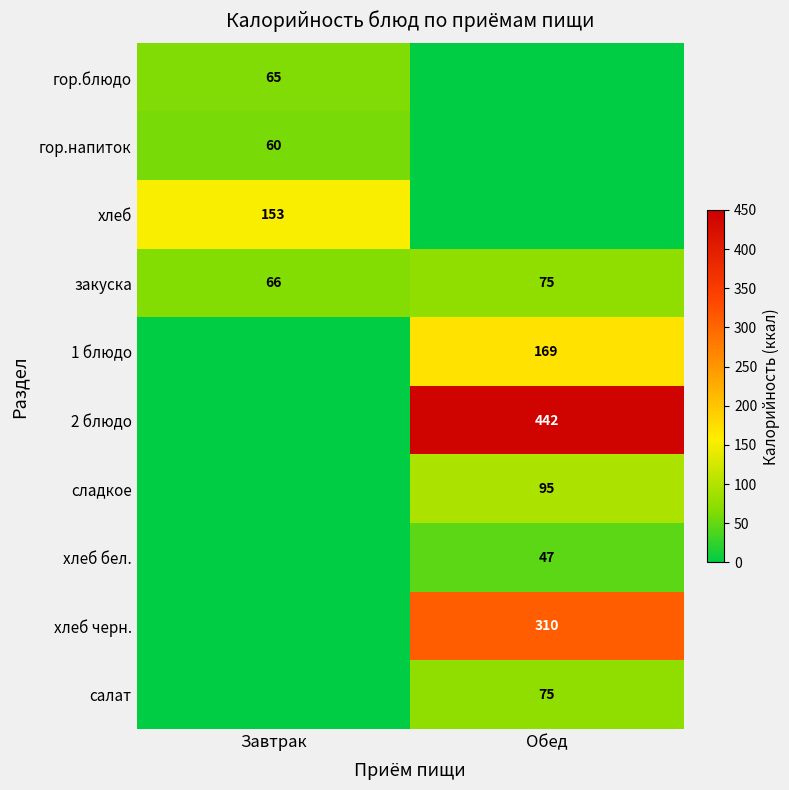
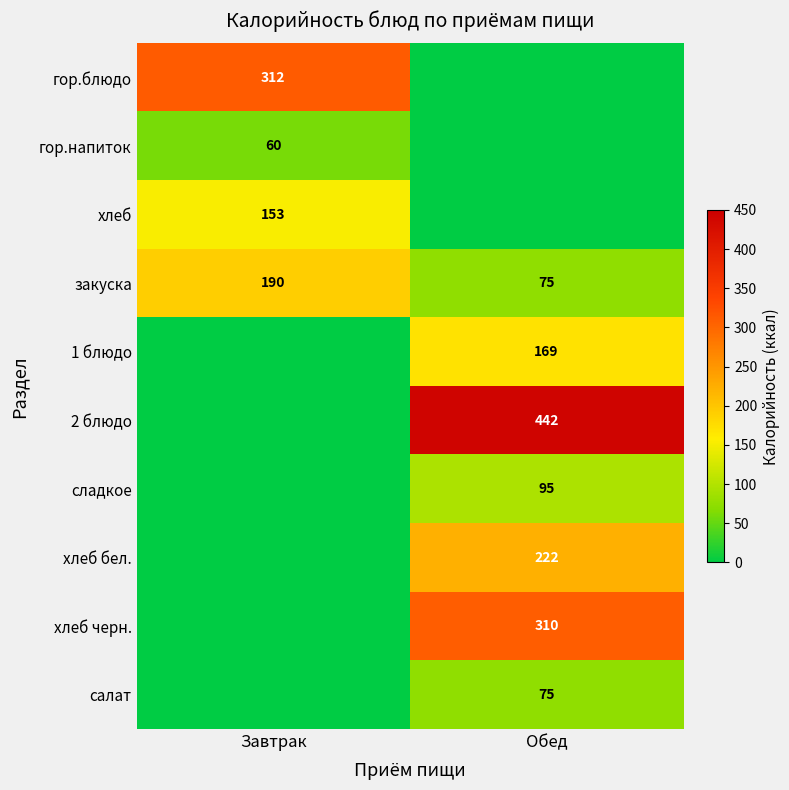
  {
    "гор.блюдо": {
-     "Завтрак": 65
+     "Завтрак": 312
    },
    "гор.напиток": {
      "Завтрак": 60
    },
    "хлеб": {
      "Завтрак": 153
    },
    "закуска": {
-     "Завтрак": 66,
+     "Завтрак": 190,
      "Обед": 75
    },
    "1 блюдо": {
      "Обед": 169
    },
    "2 блюдо": {
      "Обед": 442
    },
    "сладкое": {
      "Обед": 95
    },
    "хлеб бел.": {
-     "Обед": 47
+     "Обед": 222
    },
    "хлеб черн.": {
      "Обед": 310
    },
    "салат": {
      "Обед": 75
    }
  }
